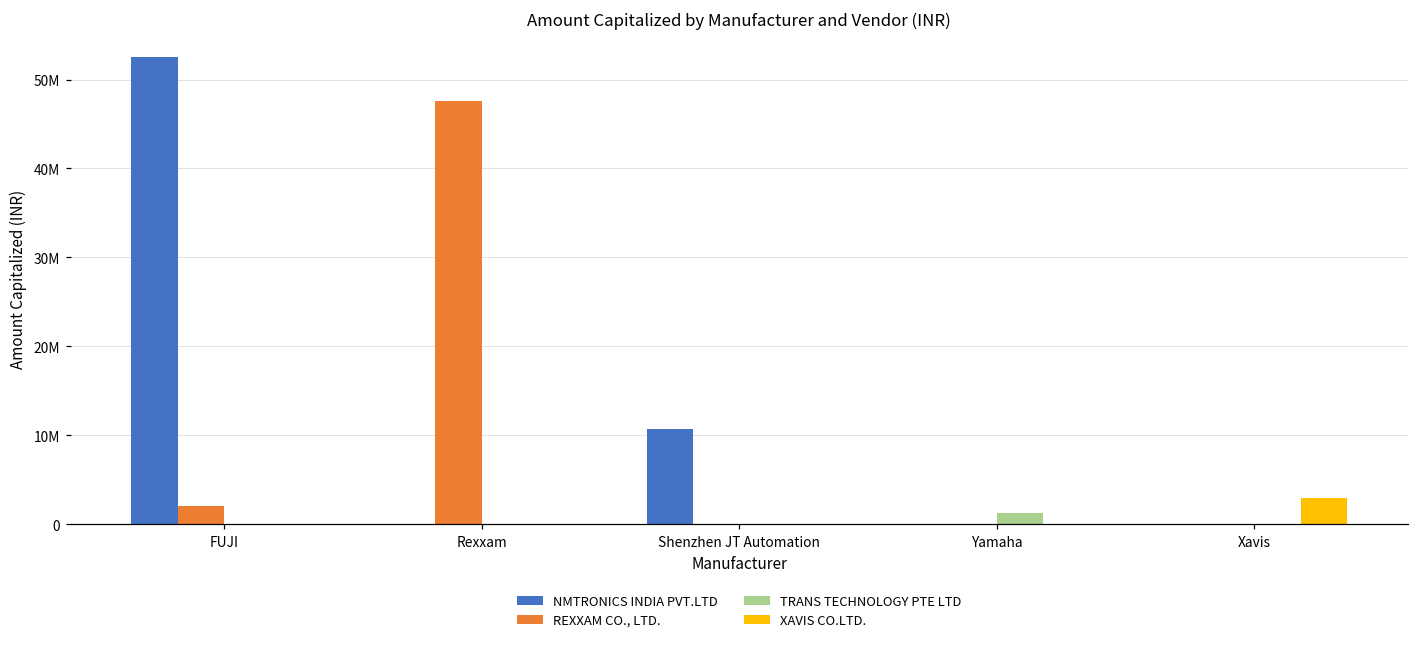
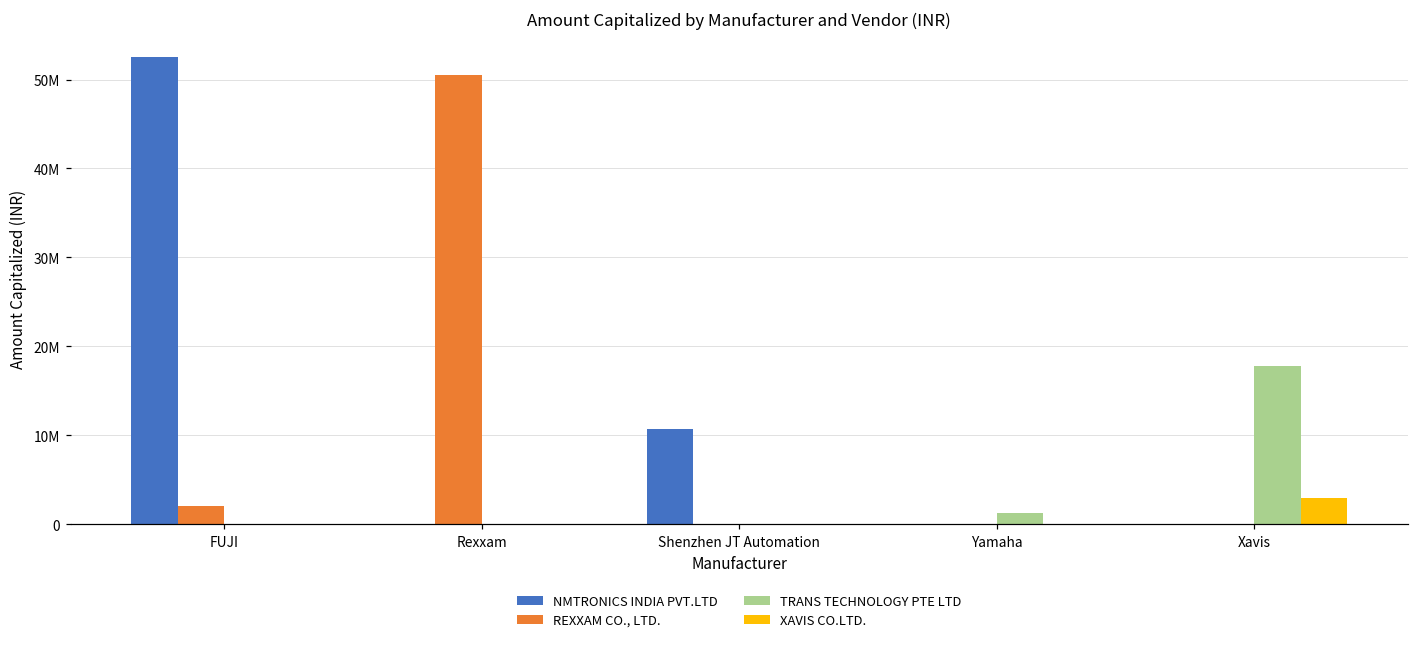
  {
    "NMTRONICS INDIA PVT.LTD": {
      "FUJI": 53000000,
      "Rexxam": 0,
      "Shenzhen JT Automation": 11000000,
      "Yamaha": 0,
      "Xavis": 0
    },
    "REXXAM CO., LTD.": {
      "FUJI": 2000000,
-     "Rexxam": 48000000,
+     "Rexxam": 51000000,
      "Shenzhen JT Automation": 0,
      "Yamaha": 0,
      "Xavis": 0
    },
    "TRANS TECHNOLOGY PTE LTD": {
      "FUJI": 0,
      "Rexxam": 0,
      "Shenzhen JT Automation": 0,
      "Yamaha": 1000000,
-     "Xavis": 0
+     "Xavis": 18000000
    },
    "XAVIS CO.LTD.": {
      "FUJI": 0,
      "Rexxam": 0,
      "Shenzhen JT Automation": 0,
      "Yamaha": 0,
      "Xavis": 3000000
    }
  }
